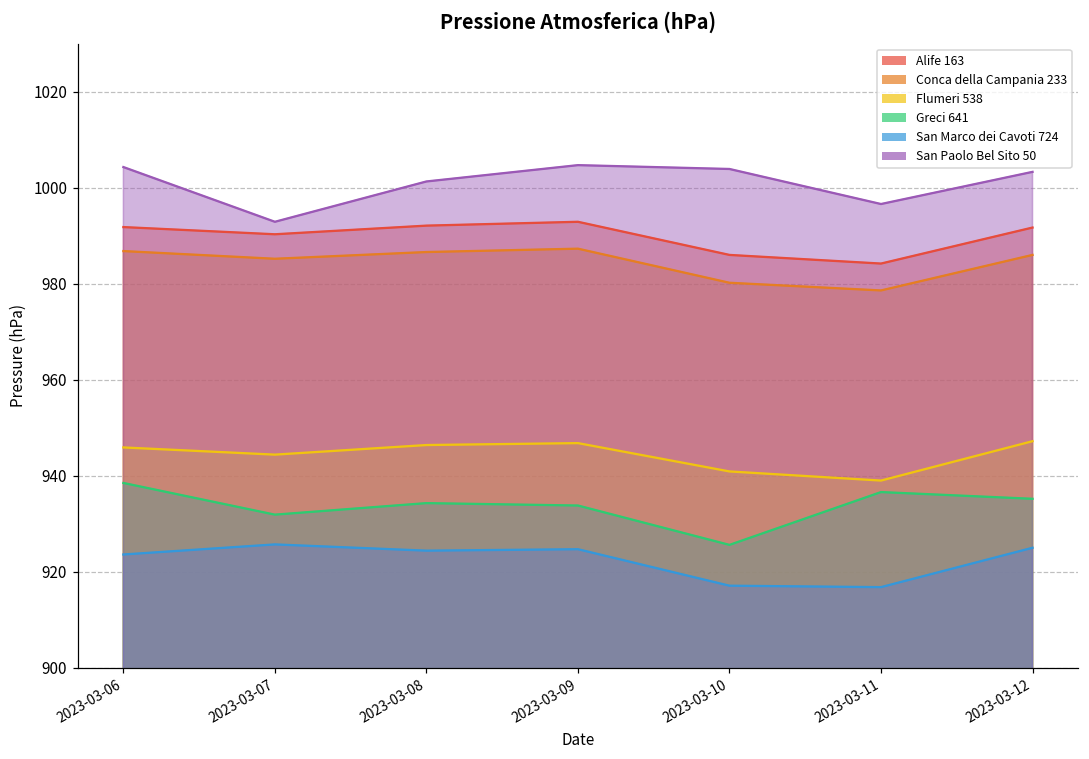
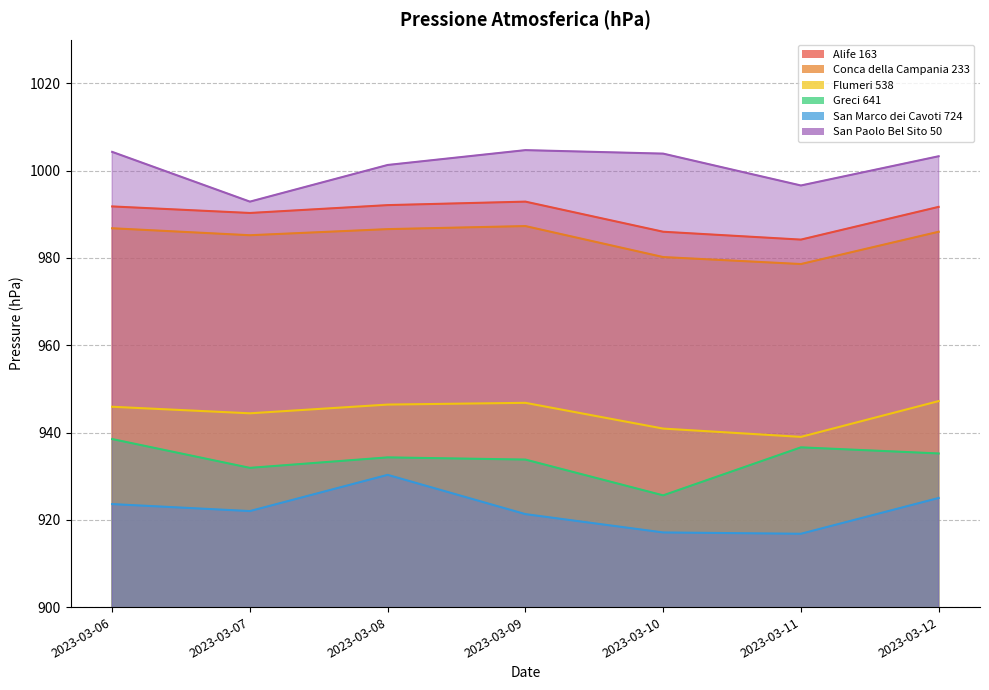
  {
    "Greci 641": {
      "2023-03-06": 939,
      "2023-03-07": 932,
      "2023-03-08": 934,
      "2023-03-09": 934,
      "2023-03-10": 926,
      "2023-03-11": 937,
      "2023-03-12": 935
    },
    "San Marco dei Cavoti 724": {
      "2023-03-06": 924,
-     "2023-03-07": 926,
-     "2023-03-08": 924,
-     "2023-03-09": 925,
+     "2023-03-07": 922,
+     "2023-03-08": 930,
+     "2023-03-09": 921,
      "2023-03-10": 917,
      "2023-03-11": 917,
      "2023-03-12": 925
    },
    "San Paolo Bel Sito 50": {
      "2023-03-06": 1004,
      "2023-03-07": 993,
      "2023-03-08": 1001,
      "2023-03-09": 1005,
      "2023-03-10": 1004,
      "2023-03-11": 997,
      "2023-03-12": 1003
    }
  }
